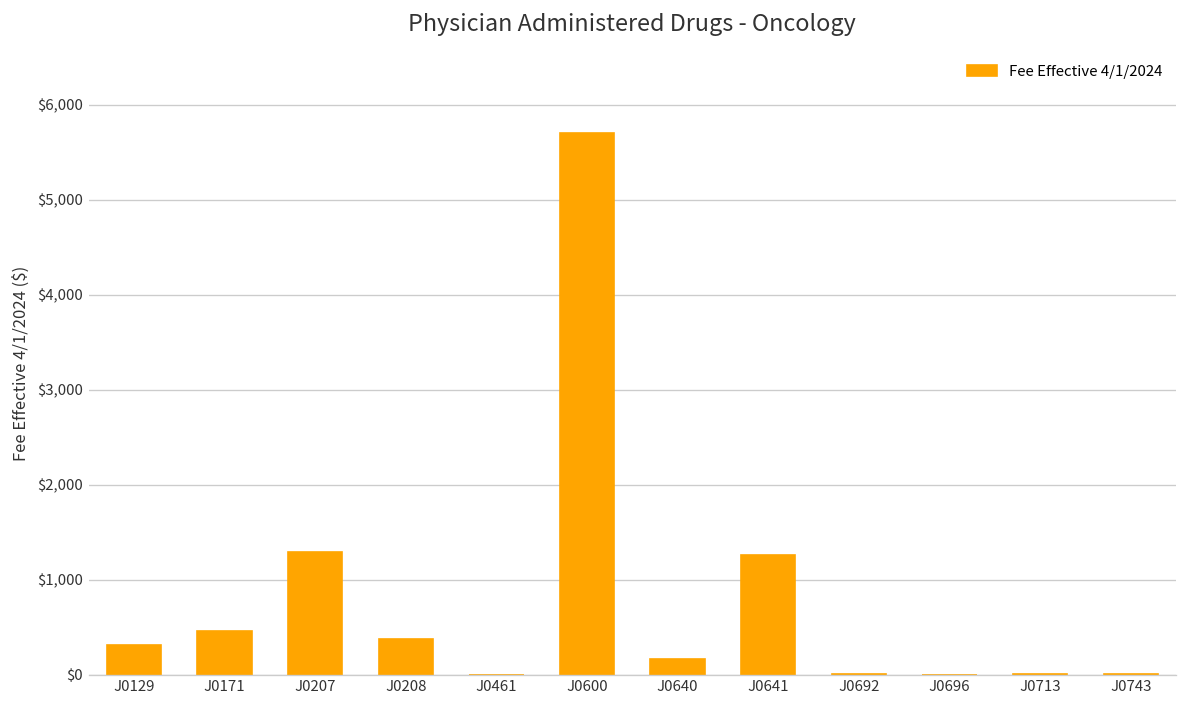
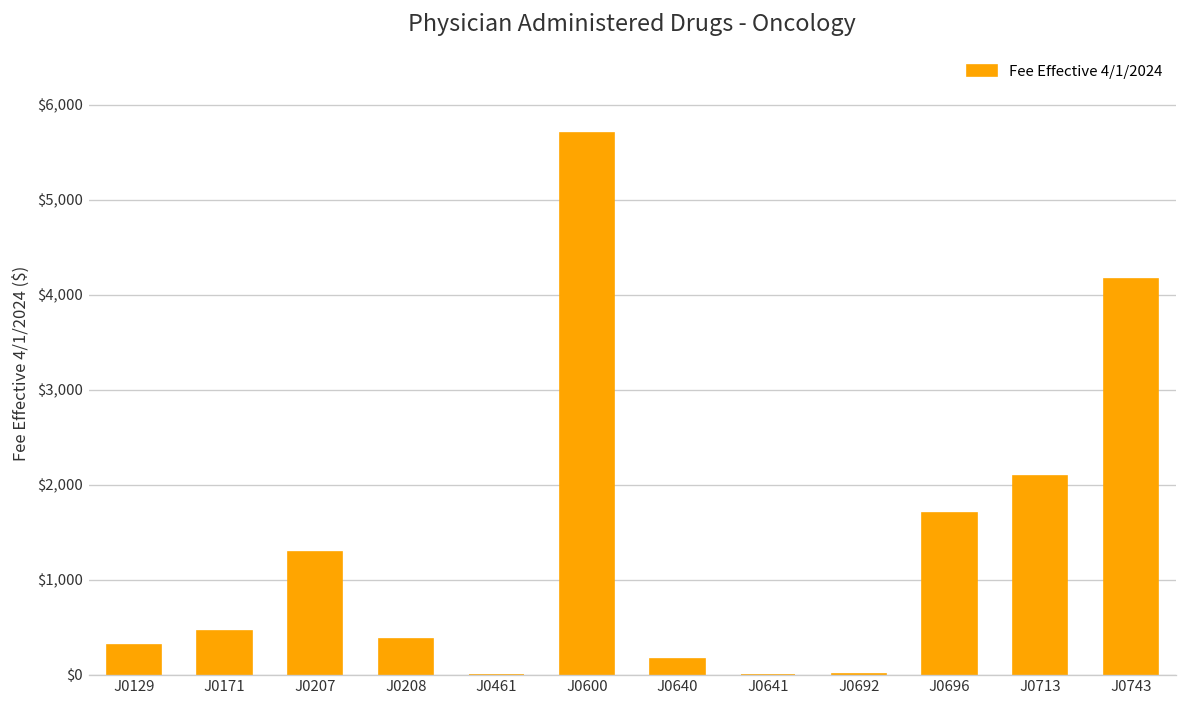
  {
    "J0129": "$300",
    "J0171": "$500",
    "J0207": "$1,300",
    "J0208": "$400",
    "J0600": "$5,700",
    "J0640": "$200",
-   "J0641": "$1,300",
-   "J0696": "$0",
-   "J0713": "$0",
-   "J0743": "$0"
+   "J0641": "$0",
+   "J0696": "$1,700",
+   "J0713": "$2,100",
+   "J0743": "$4,200"
  }
